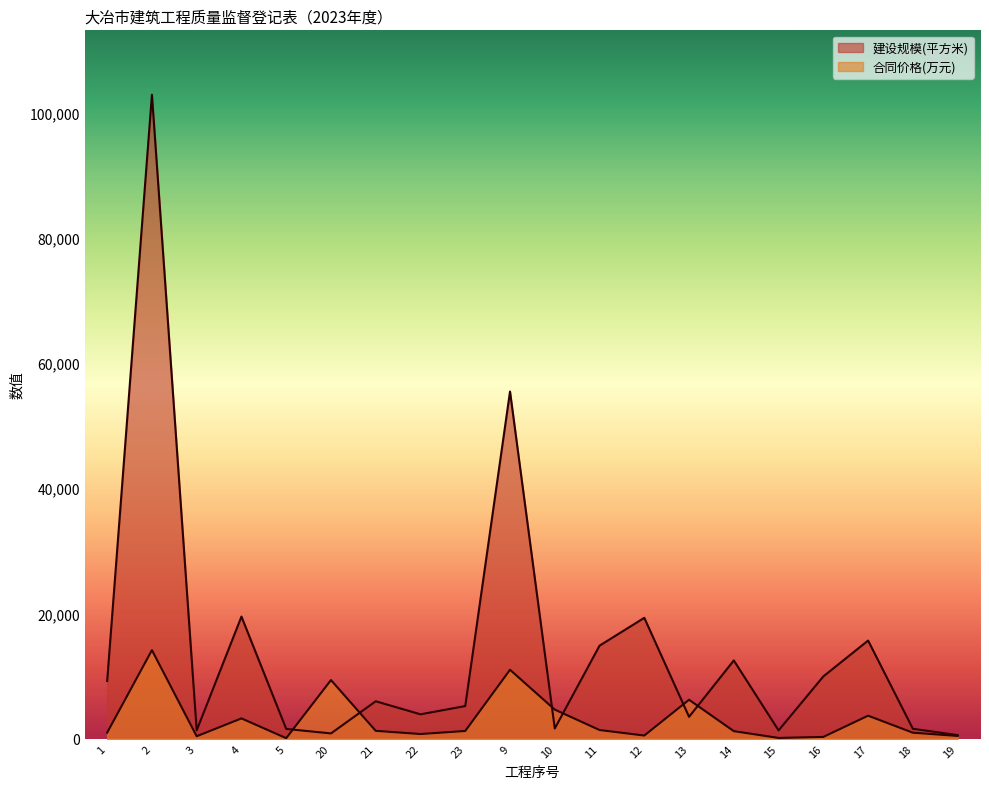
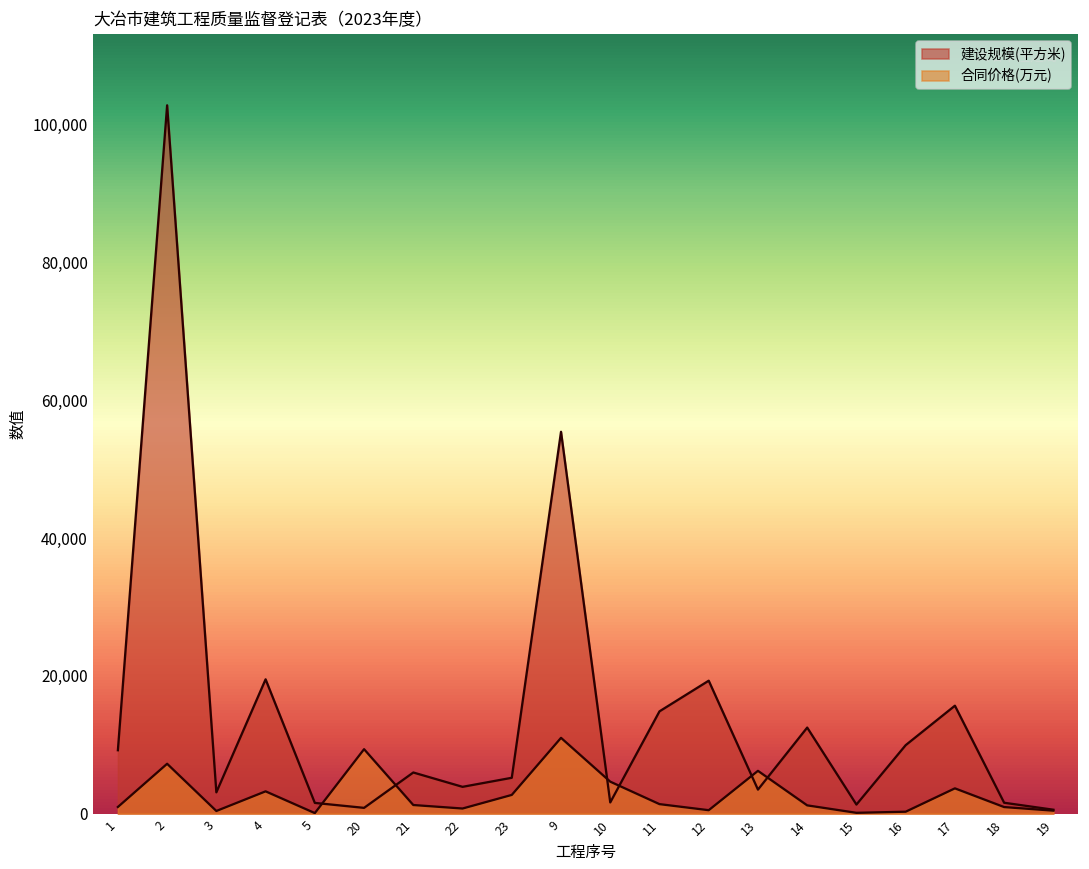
  {
    "建设规模(平方米)": {
      "1": "9,000",
      "2": "103,000",
-     "3": "1,000",
+     "3": "3,000",
      "4": "19,000",
      "5": "2,000",
      "20": "1,000",
      "21": "6,000",
      "22": "4,000",
      "23": "5,000",
      "9": "55,000",
      "10": "2,000",
      "11": "15,000",
      "12": "19,000",
      "13": "3,000",
      "14": "12,000",
      "15": "1,000",
      "16": "10,000",
      "17": "16,000",
      "18": "2,000"
    },
    "合同价格(万元)": {
      "1": "1,000",
-     "2": "14,000",
+     "2": "7,000",
      "3": "0",
      "4": "3,000",
      "5": "0",
      "20": "9,000",
      "21": "1,000",
      "22": "1,000",
-     "23": "1,000",
+     "23": "3,000",
      "9": "11,000",
      "10": "5,000",
      "11": "1,000",
      "12": "1,000",
      "13": "6,000",
      "14": "1,000",
      "15": "0",
      "16": "0",
      "17": "4,000",
      "18": "1,000"
    }
  }
